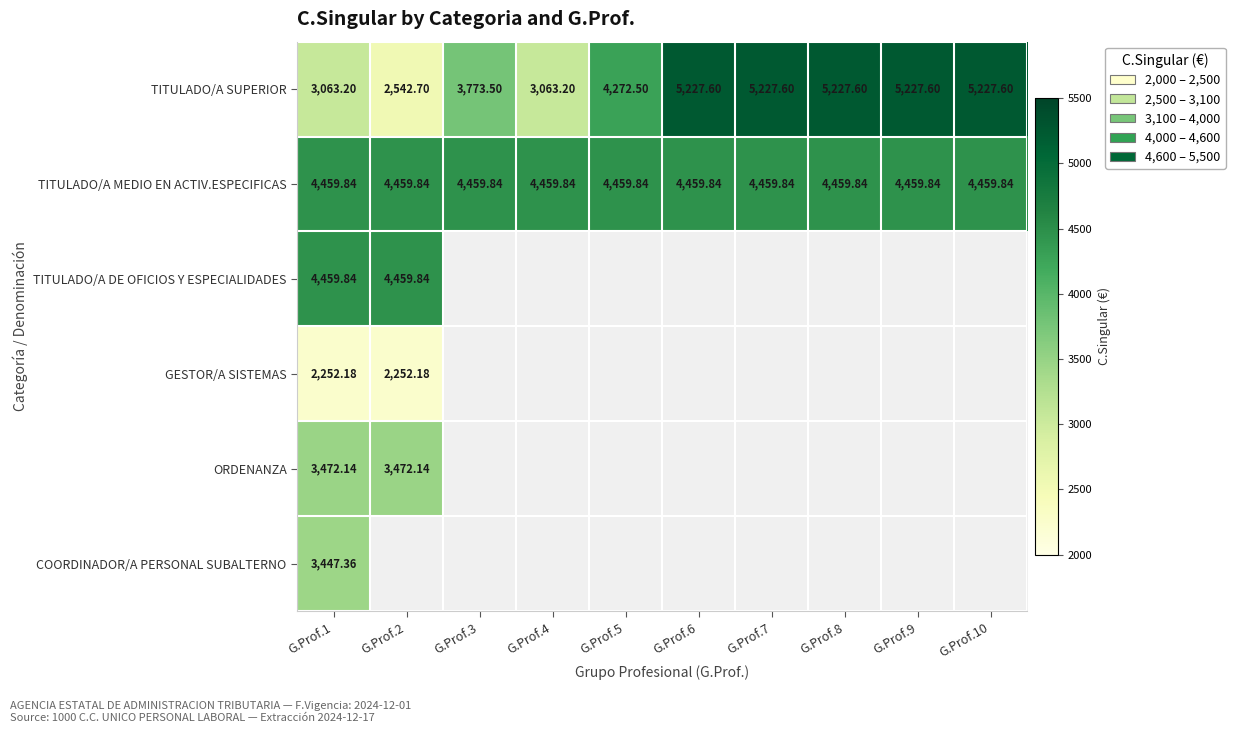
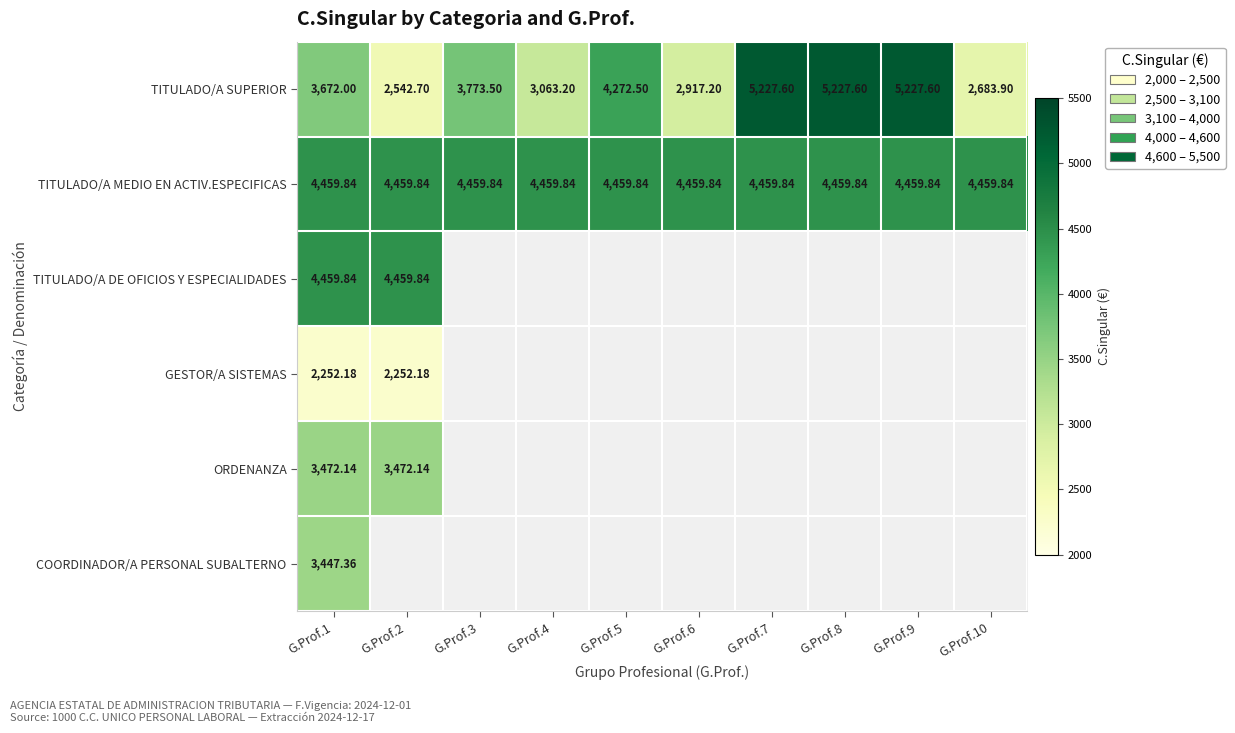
  {
    "TITULADO/A SUPERIOR": {
-     "G.Prof.1": "3,063.20",
+     "G.Prof.1": "3,672.00",
      "G.Prof.2": "2,542.70",
      "G.Prof.3": "3,773.50",
      "G.Prof.4": "3,063.20",
      "G.Prof.5": "4,272.50",
-     "G.Prof.6": "5,227.60",
+     "G.Prof.6": "2,917.20",
      "G.Prof.7": "5,227.60",
      "G.Prof.8": "5,227.60",
      "G.Prof.9": "5,227.60",
-     "G.Prof.10": "5,227.60"
+     "G.Prof.10": "2,683.90"
    },
    "TITULADO/A MEDIO EN ACTIV.ESPECIFICAS": {
      "G.Prof.1": "4,459.84",
      "G.Prof.2": "4,459.84",
      "G.Prof.3": "4,459.84",
      "G.Prof.4": "4,459.84",
      "G.Prof.5": "4,459.84",
      "G.Prof.6": "4,459.84",
      "G.Prof.7": "4,459.84",
      "G.Prof.8": "4,459.84",
      "G.Prof.9": "4,459.84",
      "G.Prof.10": "4,459.84"
    },
    "TITULADO/A DE OFICIOS Y ESPECIALIDADES": {
      "G.Prof.1": "4,459.84",
      "G.Prof.2": "4,459.84"
    },
    "GESTOR/A SISTEMAS": {
      "G.Prof.1": "2,252.18",
      "G.Prof.2": "2,252.18"
    },
    "ORDENANZA": {
      "G.Prof.1": "3,472.14",
      "G.Prof.2": "3,472.14"
    },
    "COORDINADOR/A PERSONAL SUBALTERNO": {
      "G.Prof.1": "3,447.36"
    }
  }
